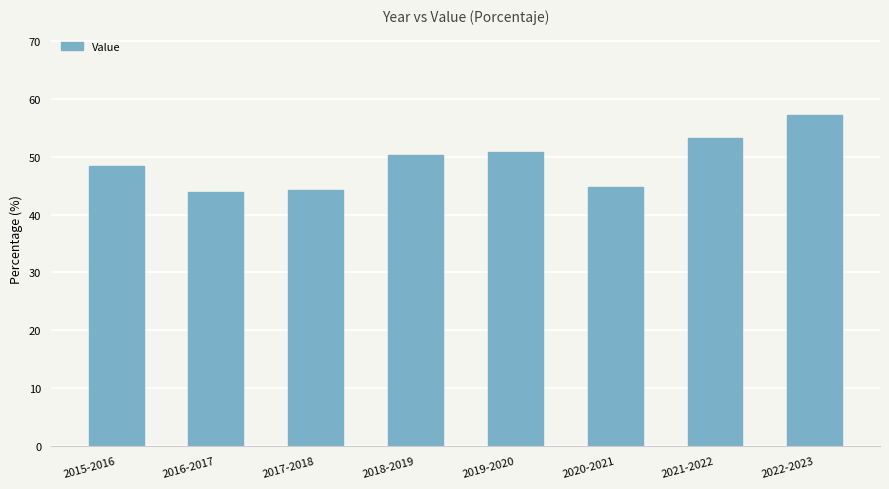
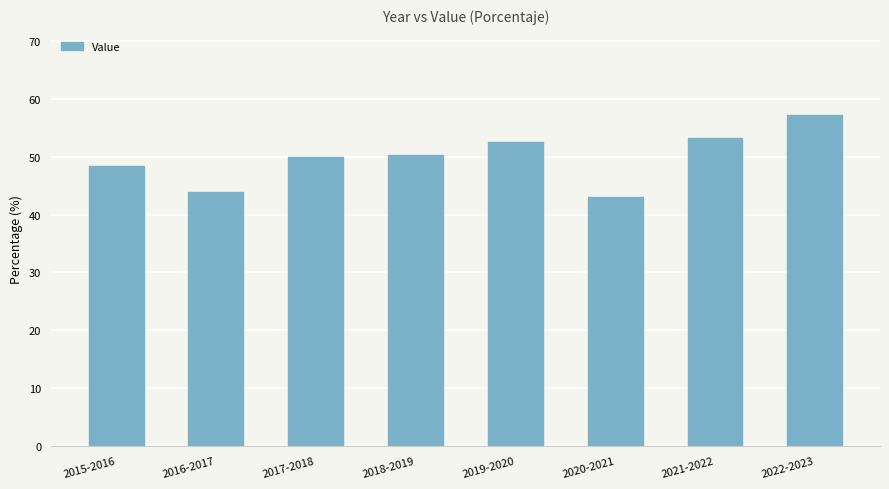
  {
    "2015-2016": 48,
    "2016-2017": 44,
-   "2017-2018": 44,
+   "2017-2018": 50,
    "2018-2019": 50,
-   "2019-2020": 51,
-   "2020-2021": 45,
+   "2019-2020": 53,
+   "2020-2021": 43,
    "2021-2022": 53,
    "2022-2023": 57
  }
